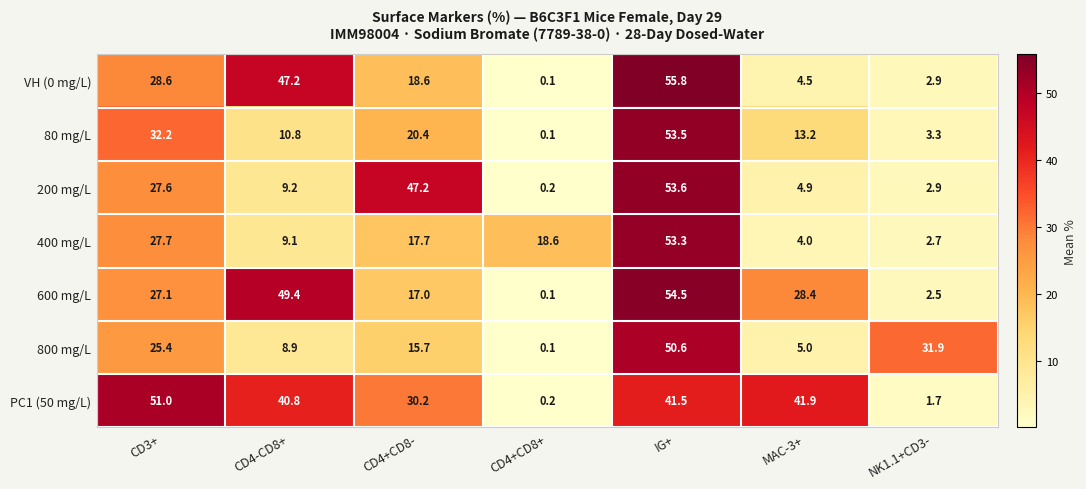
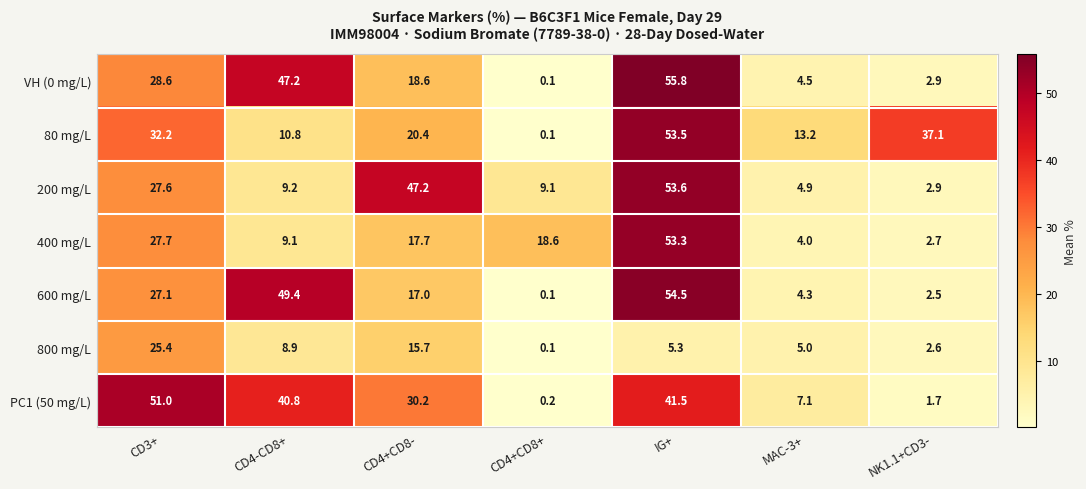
  {
    "VH (0 mg/L)": {
      "CD3+": 28.6,
      "CD4-CD8+": 47.2,
      "CD4+CD8-": 18.6,
      "CD4+CD8+": 0.1,
      "IG+": 55.8,
      "MAC-3+": 4.5,
      "NK1.1+CD3-": 2.9
    },
    "80 mg/L": {
      "CD3+": 32.2,
      "CD4-CD8+": 10.8,
      "CD4+CD8-": 20.4,
      "CD4+CD8+": 0.1,
      "IG+": 53.5,
      "MAC-3+": 13.2,
-     "NK1.1+CD3-": 3.3
+     "NK1.1+CD3-": 37.1
    },
    "200 mg/L": {
      "CD3+": 27.6,
      "CD4-CD8+": 9.2,
      "CD4+CD8-": 47.2,
-     "CD4+CD8+": 0.2,
+     "CD4+CD8+": 9.1,
      "IG+": 53.6,
      "MAC-3+": 4.9,
      "NK1.1+CD3-": 2.9
    },
    "400 mg/L": {
      "CD3+": 27.7,
      "CD4-CD8+": 9.1,
      "CD4+CD8-": 17.7,
      "CD4+CD8+": 18.6,
      "IG+": 53.3,
      "MAC-3+": 4.0,
      "NK1.1+CD3-": 2.7
    },
    "600 mg/L": {
      "CD3+": 27.1,
      "CD4-CD8+": 49.4,
      "CD4+CD8-": 17.0,
      "CD4+CD8+": 0.1,
      "IG+": 54.5,
-     "MAC-3+": 28.4,
+     "MAC-3+": 4.3,
      "NK1.1+CD3-": 2.5
    },
    "800 mg/L": {
      "CD3+": 25.4,
      "CD4-CD8+": 8.9,
      "CD4+CD8-": 15.7,
      "CD4+CD8+": 0.1,
-     "IG+": 50.6,
+     "IG+": 5.3,
      "MAC-3+": 5.0,
-     "NK1.1+CD3-": 31.9
+     "NK1.1+CD3-": 2.6
    },
    "PC1 (50 mg/L)": {
      "CD3+": 51.0,
      "CD4-CD8+": 40.8,
      "CD4+CD8-": 30.2,
      "CD4+CD8+": 0.2,
      "IG+": 41.5,
-     "MAC-3+": 41.9,
+     "MAC-3+": 7.1,
      "NK1.1+CD3-": 1.7
    }
  }
